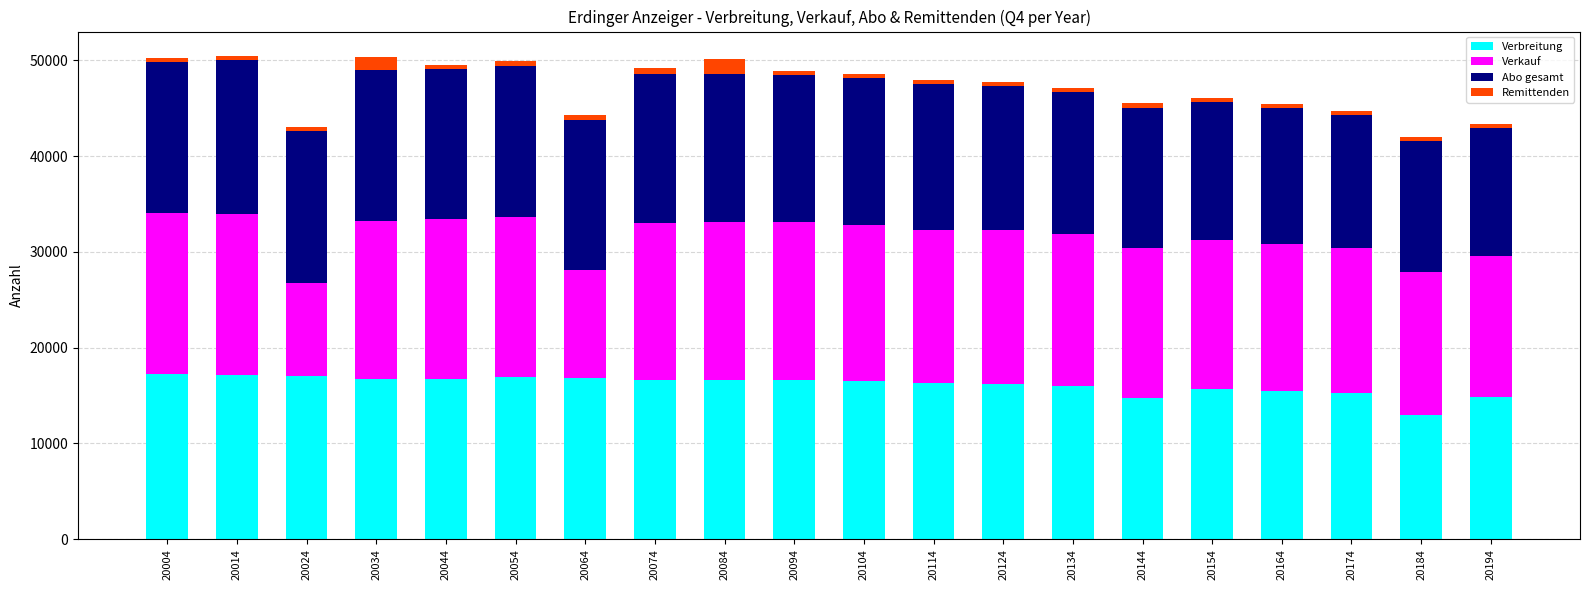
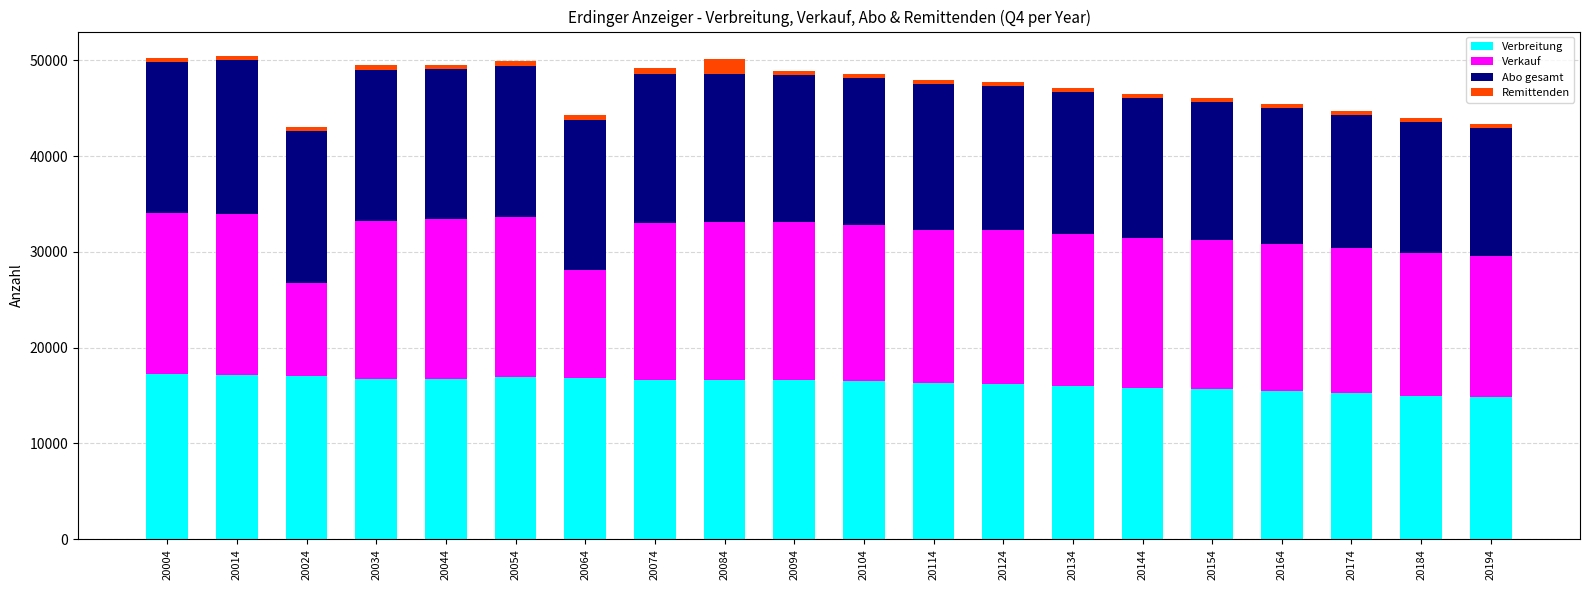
  {
    "Verbreitung": {
      "20004": 17000,
      "20014": 17000,
      "20024": 17000,
      "20034": 17000,
      "20044": 17000,
      "20054": 17000,
      "20064": 17000,
      "20074": 17000,
      "20084": 17000,
      "20094": 17000,
      "20104": 17000,
      "20114": 16000,
      "20124": 16000,
      "20134": 16000,
-     "20144": 15000,
+     "20144": 16000,
      "20154": 16000,
      "20164": 15000,
      "20174": 15000,
-     "20184": 13000,
+     "20184": 15000,
      "20194": 15000
    },
    "Verkauf": {
      "20004": 17000,
      "20014": 17000,
      "20024": 10000,
      "20034": 17000,
      "20044": 17000,
      "20054": 17000,
      "20064": 11000,
      "20074": 16000,
      "20084": 16000,
      "20094": 16000,
      "20104": 16000,
      "20114": 16000,
      "20124": 16000,
      "20134": 16000,
      "20144": 16000,
      "20154": 16000,
      "20164": 15000,
      "20174": 15000,
      "20184": 15000,
      "20194": 15000
    },
    "Abo gesamt": {
      "20004": 16000,
      "20014": 16000,
      "20024": 16000,
      "20034": 16000,
      "20044": 16000,
      "20054": 16000,
      "20064": 16000,
      "20074": 16000,
      "20084": 15000,
      "20094": 15000,
      "20104": 15000,
      "20114": 15000,
      "20124": 15000,
      "20134": 15000,
      "20144": 15000,
      "20154": 14000,
      "20164": 14000,
      "20174": 14000,
      "20184": 14000,
      "20194": 13000
    },
    "Remittenden": {
      "20004": 0,
      "20014": 0,
      "20024": 0,
-     "20034": 1400,
+     "20034": 500,
      "20044": 0,
      "20054": 0,
      "20064": 0,
      "20074": 1000,
      "20084": 2000,
      "20094": 0,
      "20104": 0,
      "20114": 0,
      "20124": 0,
      "20134": 0,
      "20144": 0,
      "20154": 0,
      "20164": 0,
      "20174": 0,
      "20184": 0,
      "20194": 0
    }
  }
